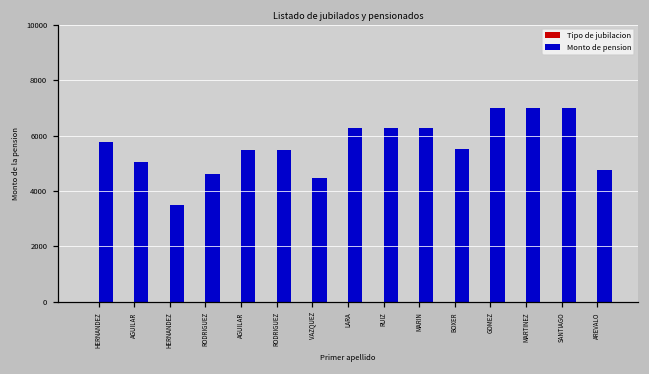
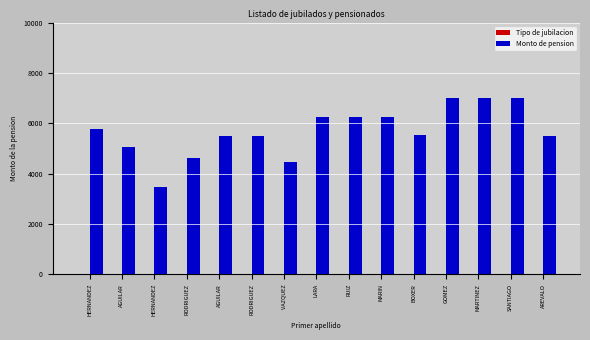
  {
    "Monto de pension": {
      "VAZQUEZ": 4500,
      "LARA": 6300,
      "RUIZ": 6300,
      "MARIN": 6300,
      "BOXER": 5500,
      "GOMEZ": 7000,
      "MARTINEZ": 7000,
      "SANTIAGO": 7000,
-     "AREVALO": 4700
+     "AREVALO": 5500
    }
  }
